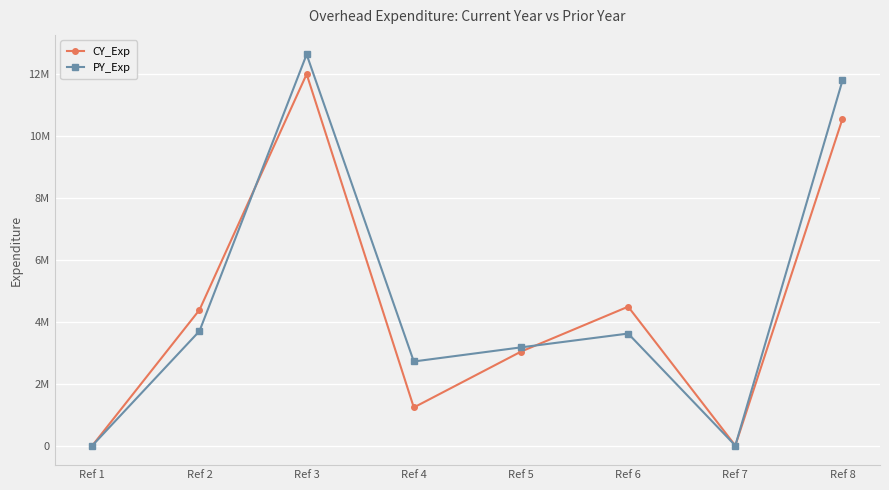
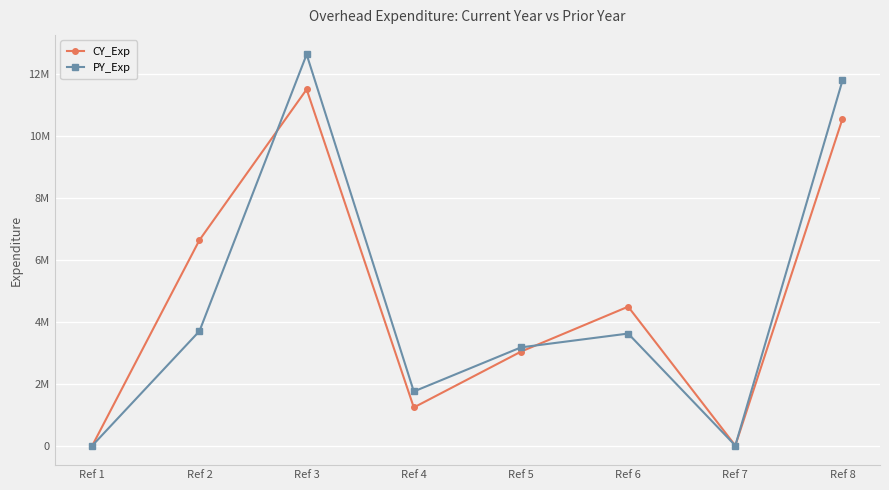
  {
    "CY_Exp": {
-     "Ref 2": 4400000,
-     "Ref 3": 12000000,
+     "Ref 2": 6600000,
+     "Ref 3": 11500000,
      "Ref 4": 1200000,
      "Ref 5": 3000000,
      "Ref 6": 4500000,
      "Ref 8": 10500000
    },
    "PY_Exp": {
      "Ref 2": 3700000,
      "Ref 3": 12600000,
-     "Ref 4": 2700000,
+     "Ref 4": 1700000,
      "Ref 5": 3200000,
      "Ref 6": 3600000,
      "Ref 8": 11800000
    }
  }
